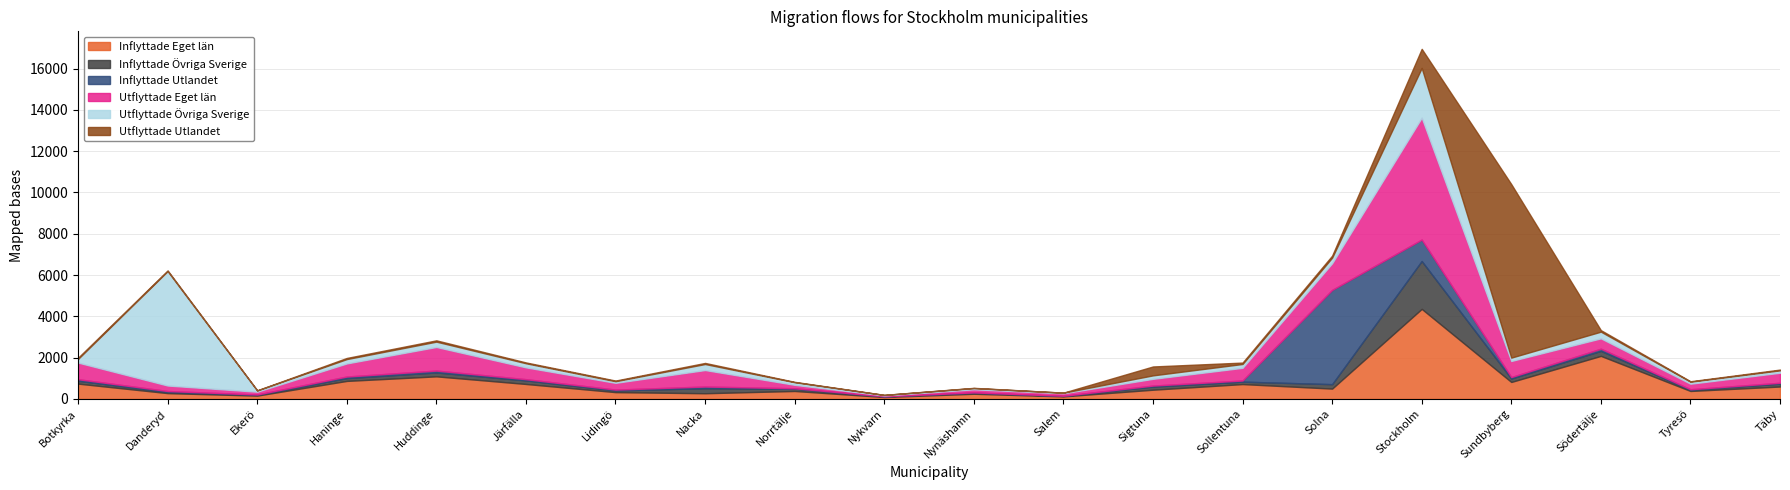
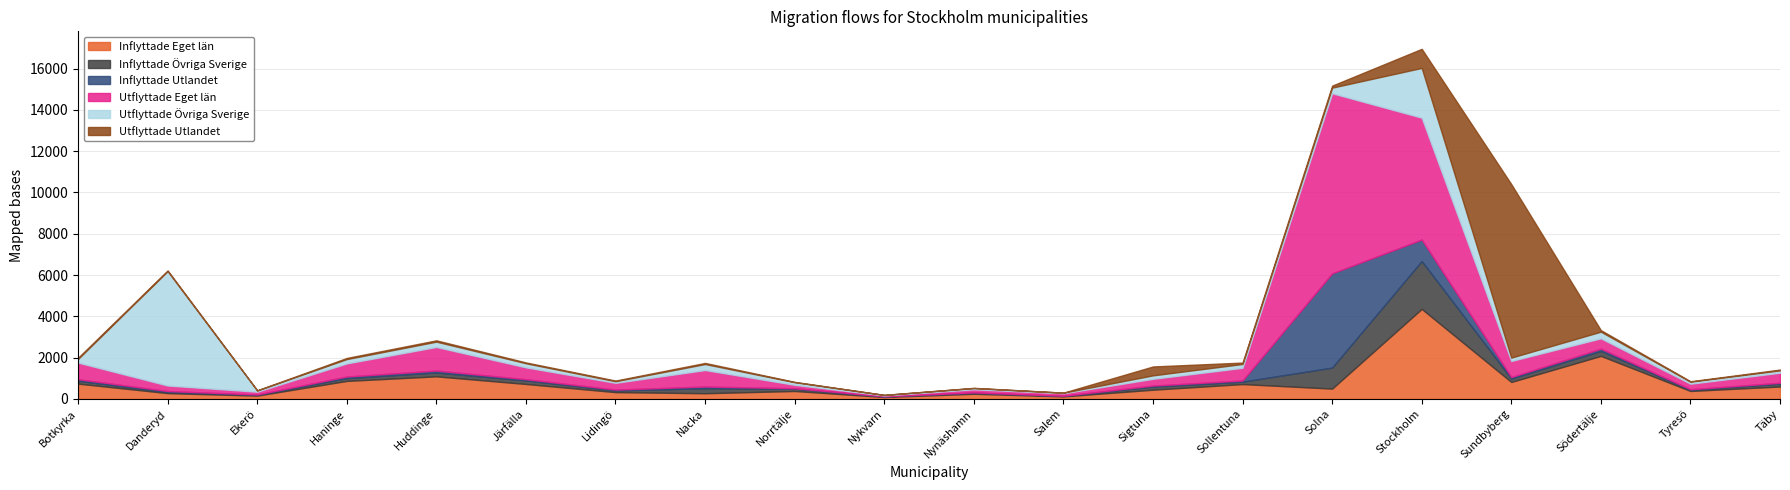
  {
    "Inflyttade Eget län": {
      "Botkyrka": 700,
      "Haninge": 900,
      "Huddinge": 1100,
      "Järfälla": 700,
      "Nacka": 300,
      "Sigtuna": 400,
      "Solna": 500,
      "Stockholm": 4400,
      "Sundbyberg": 800,
      "Södertälje": 2100,
      "Täby": 600
    },
    "Inflyttade Övriga Sverige": {
-     "Solna": 200,
+     "Solna": 1000,
      "Stockholm": 2300
    },
    "Inflyttade Utlandet": {
      "Solna": 4600,
      "Stockholm": 1000
    },
    "Utflyttade Eget län": {
      "Botkyrka": 800,
      "Danderyd": 300,
      "Haninge": 600,
      "Huddinge": 1100,
      "Järfälla": 600,
      "Nacka": 800,
      "Norrtälje": 200,
      "Sigtuna": 300,
      "Sollentuna": 600,
-     "Solna": 1300,
+     "Solna": 8700,
      "Stockholm": 5900,
      "Sundbyberg": 800,
      "Södertälje": 500
    },
    "Utflyttade Övriga Sverige": {
      "Sigtuna": 200,
      "Stockholm": 2400,
      "Sundbyberg": 200
    },
    "Utflyttade Utlandet": {
      "Sigtuna": 400,
      "Stockholm": 900,
      "Sundbyberg": 8400
    }
  }
